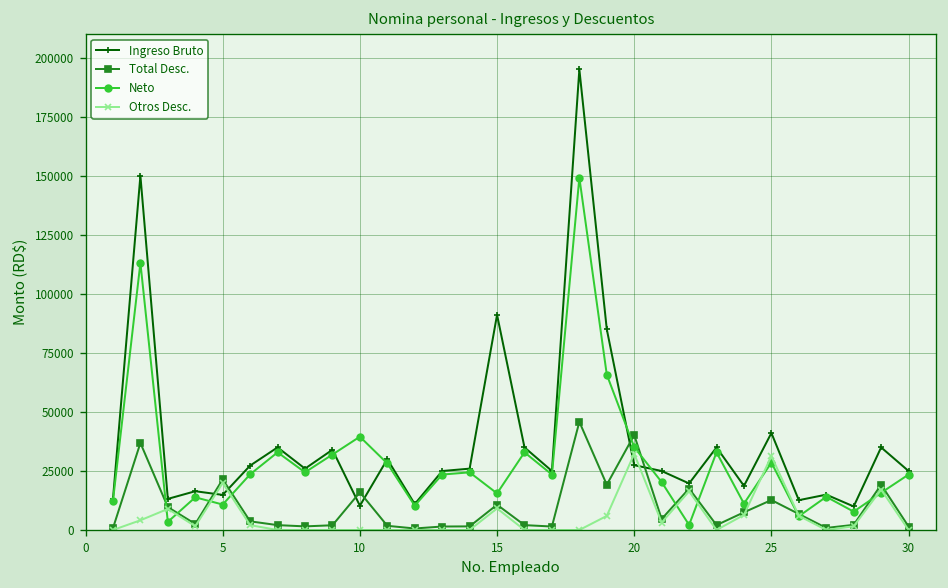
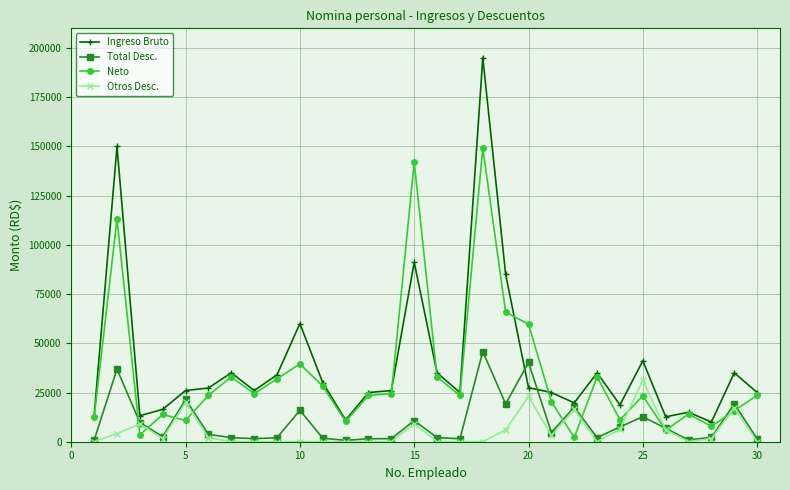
  {
    "Ingreso Bruto": {
-     "5": 15000,
-     "10": 10000,
+     "5": 26000,
+     "10": 60000,
      "15": 91000,
      "20": 27000,
      "25": 41000,
      "30": 25000
    },
    "Total Desc.": {
      "5": 21000,
      "10": 16000,
      "15": 11000,
      "20": 40000,
      "25": 13000,
      "30": 2000
    },
    "Neto": {
      "5": 11000,
      "10": 40000,
-     "15": 16000,
-     "20": 35000,
-     "25": 29000,
+     "15": 142000,
+     "20": 60000,
+     "25": 23000,
      "30": 23000
    },
    "Otros Desc.": {
      "5": 20000,
      "10": 0,
      "15": 9000,
-     "20": 32000,
+     "20": 23000,
      "25": 31000,
      "30": 0
    }
  }
